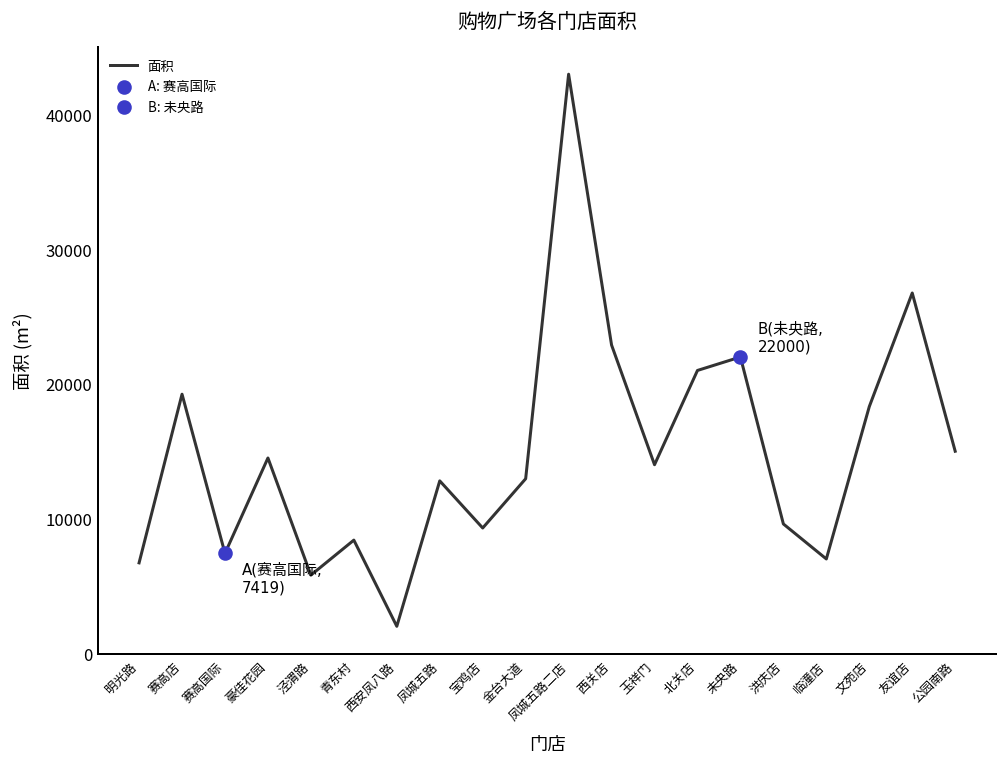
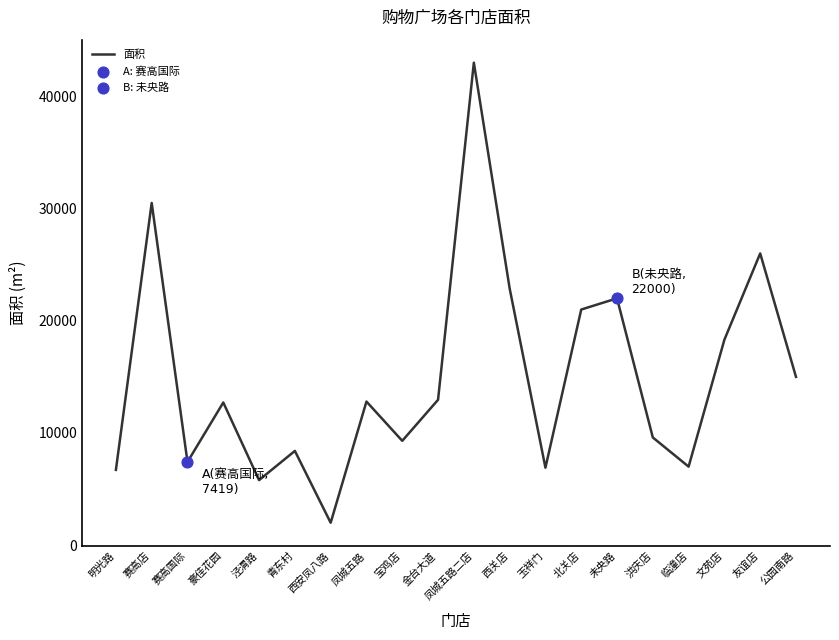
  {
    "面积": {
      "明光路": 6700,
-     "赛高店": 19200,
-     "豪佳花园": 14500,
+     "赛高店": 30500,
+     "豪佳花园": 12700,
      "青东村": 8400,
      "西安凤八路": 2000,
      "凤城五路": 12800,
      "宝鸡店": 9300,
      "金台大道": 13000,
      "凤城五路二店": 43000,
      "西关店": 22900,
-     "玉祥门": 14000,
+     "玉祥门": 6900,
      "北关店": 21000,
      "洪庆店": 9600,
      "临潼店": 7000,
      "文苑店": 18300,
-     "友谊店": 26800,
+     "友谊店": 26000,
      "公园南路": 15000
    }
  }
